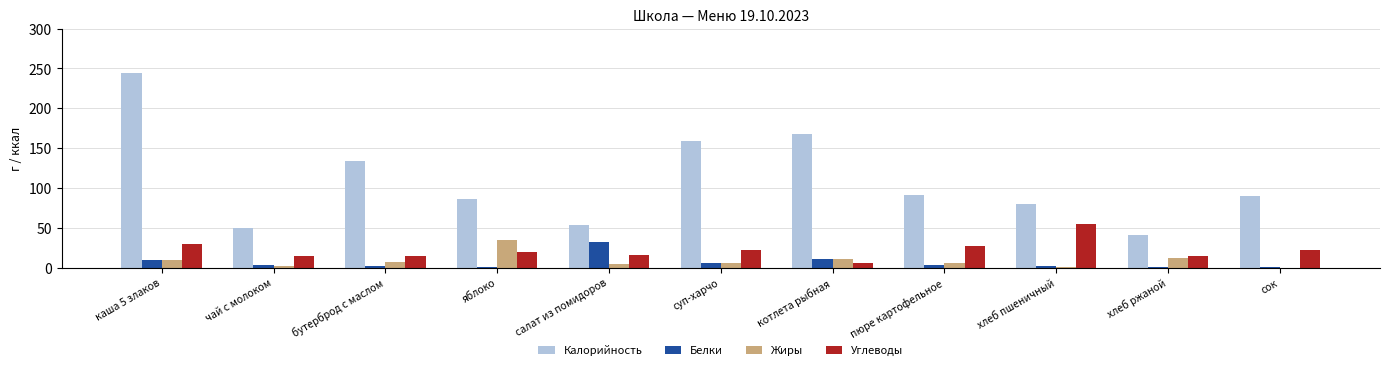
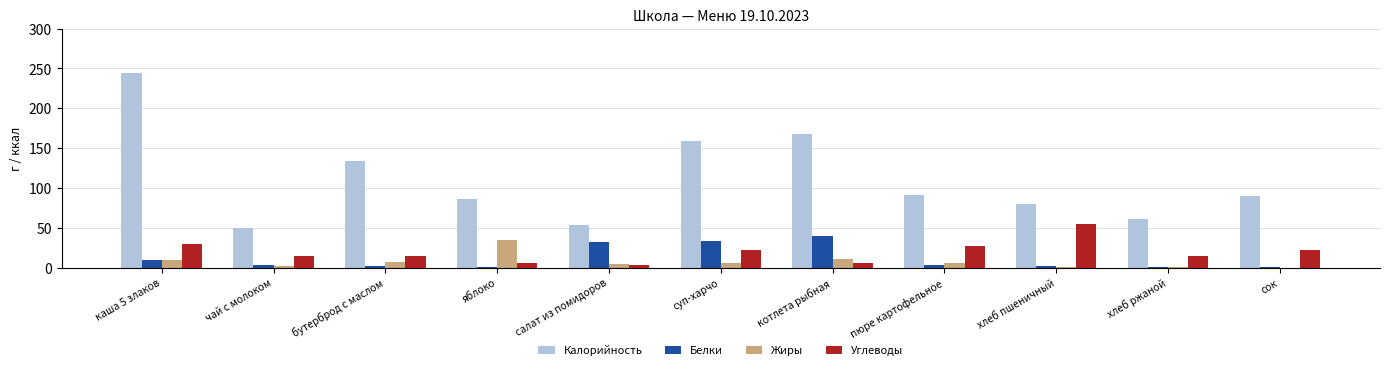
  {
    "Калорийность": {
      "каша 5 злаков": 240,
      "чай с молоком": 50,
      "бутерброд с маслом": 130,
      "яблоко": 90,
      "салат из помидоров": 50,
      "суп-харчо": 160,
      "котлета рыбная": 170,
      "пюре картофельное": 90,
      "хлеб пшеничный": 80,
-     "хлеб ржаной": 40,
+     "хлеб ржаной": 60,
      "сок": 90
    },
    "Белки": {
      "каша 5 злаков": 10,
      "салат из помидоров": 30,
-     "суп-харчо": 10,
-     "котлета рыбная": 10,
+     "суп-харчо": 30,
+     "котлета рыбная": 40,
      "пюре картофельное": 0
    },
    "Жиры": {
      "каша 5 злаков": 10,
      "бутерброд с маслом": 10,
      "яблоко": 30,
      "салат из помидоров": 0,
      "суп-харчо": 10,
      "котлета рыбная": 10,
      "пюре картофельное": 10,
-     "хлеб ржаной": 10,
+     "хлеб ржаной": 0,
      "сок": 0
    },
    "Углеводы": {
      "каша 5 злаков": 30,
      "чай с молоком": 20,
      "бутерброд с маслом": 10,
-     "яблоко": 20,
-     "салат из помидоров": 20,
+     "яблоко": 10,
+     "салат из помидоров": 0,
      "суп-харчо": 20,
      "котлета рыбная": 10,
      "пюре картофельное": 30,
      "хлеб пшеничный": 50,
      "хлеб ржаной": 10,
      "сок": 20
    }
  }
